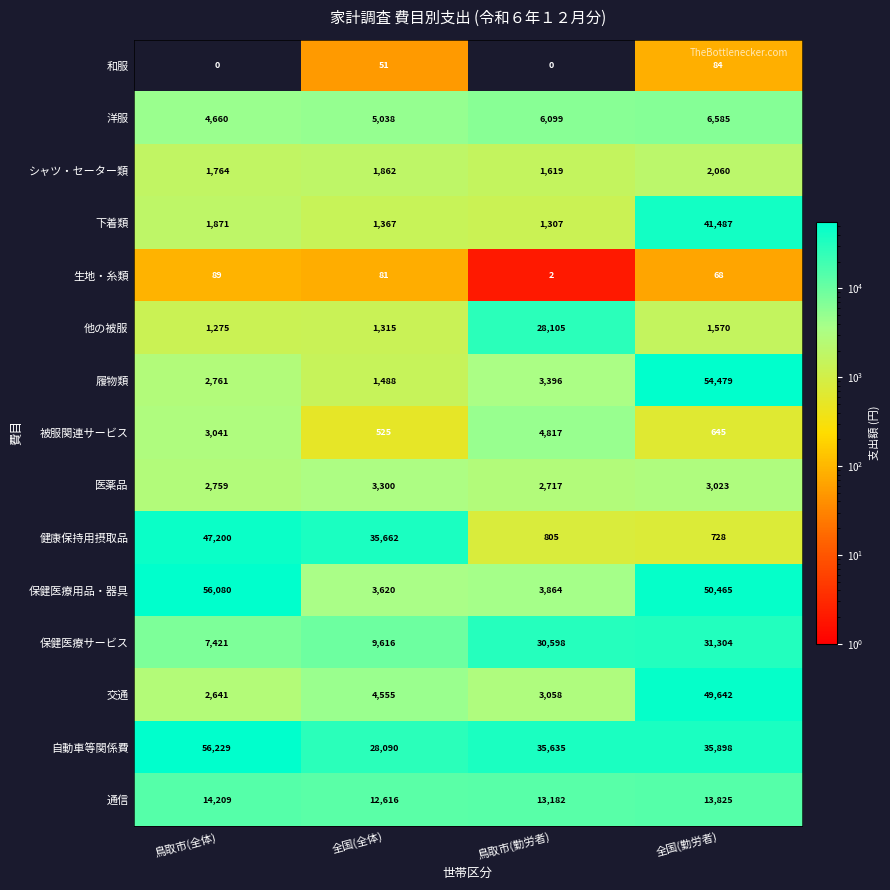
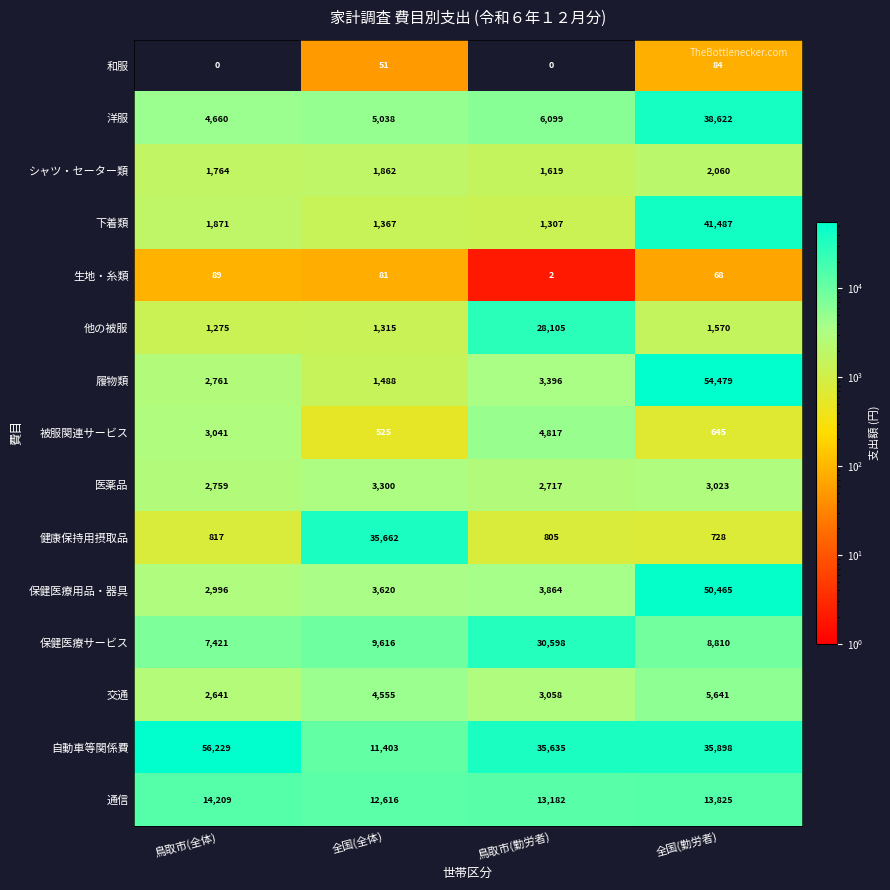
  {
    "和服": {
      "鳥取市(全体)": "0",
      "全国(全体)": "51",
      "鳥取市(勤労者)": "0"
    },
    "洋服": {
      "鳥取市(全体)": "4,660",
      "全国(全体)": "5,038",
      "鳥取市(勤労者)": "6,099",
-     "全国(勤労者)": "6,585"
+     "全国(勤労者)": "38,622"
    },
    "シャツ・セーター類": {
      "鳥取市(全体)": "1,764",
      "全国(全体)": "1,862",
      "鳥取市(勤労者)": "1,619",
      "全国(勤労者)": "2,060"
    },
    "下着類": {
      "鳥取市(全体)": "1,871",
      "全国(全体)": "1,367",
      "鳥取市(勤労者)": "1,307",
      "全国(勤労者)": "41,487"
    },
    "生地・糸類": {
      "鳥取市(全体)": "89",
      "全国(全体)": "81",
      "鳥取市(勤労者)": "2",
      "全国(勤労者)": "68"
    },
    "他の被服": {
      "鳥取市(全体)": "1,275",
      "全国(全体)": "1,315",
      "鳥取市(勤労者)": "28,105",
      "全国(勤労者)": "1,570"
    },
    "履物類": {
      "鳥取市(全体)": "2,761",
      "全国(全体)": "1,488",
      "鳥取市(勤労者)": "3,396",
      "全国(勤労者)": "54,479"
    },
    "被服関連サービス": {
      "鳥取市(全体)": "3,041",
      "全国(全体)": "525",
      "鳥取市(勤労者)": "4,817",
      "全国(勤労者)": "645"
    },
    "医薬品": {
      "鳥取市(全体)": "2,759",
      "全国(全体)": "3,300",
      "鳥取市(勤労者)": "2,717",
      "全国(勤労者)": "3,023"
    },
    "健康保持用摂取品": {
-     "鳥取市(全体)": "47,200",
+     "鳥取市(全体)": "817",
      "全国(全体)": "35,662",
      "鳥取市(勤労者)": "805",
      "全国(勤労者)": "728"
    },
    "保健医療用品・器具": {
-     "鳥取市(全体)": "56,080",
+     "鳥取市(全体)": "2,996",
      "全国(全体)": "3,620",
      "鳥取市(勤労者)": "3,864",
      "全国(勤労者)": "50,465"
    },
    "保健医療サービス": {
      "鳥取市(全体)": "7,421",
      "全国(全体)": "9,616",
      "鳥取市(勤労者)": "30,598",
-     "全国(勤労者)": "31,304"
+     "全国(勤労者)": "8,810"
    },
    "交通": {
      "鳥取市(全体)": "2,641",
      "全国(全体)": "4,555",
      "鳥取市(勤労者)": "3,058",
-     "全国(勤労者)": "49,642"
+     "全国(勤労者)": "5,641"
    },
    "自動車等関係費": {
      "鳥取市(全体)": "56,229",
-     "全国(全体)": "28,090",
+     "全国(全体)": "11,403",
      "鳥取市(勤労者)": "35,635",
      "全国(勤労者)": "35,898"
    },
    "通信": {
      "鳥取市(全体)": "14,209",
      "全国(全体)": "12,616",
      "鳥取市(勤労者)": "13,182",
      "全国(勤労者)": "13,825"
    }
  }
